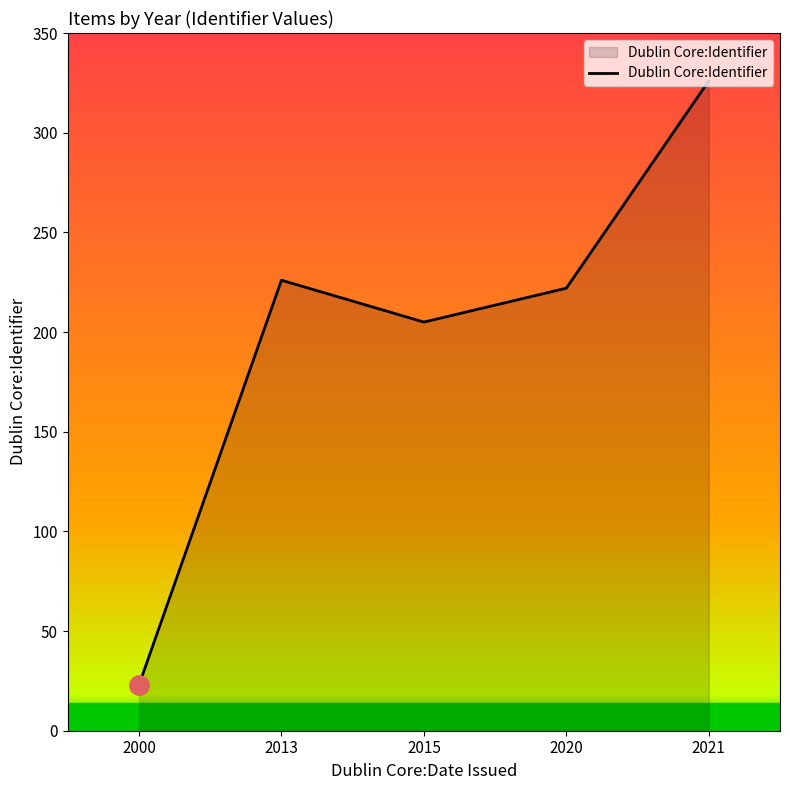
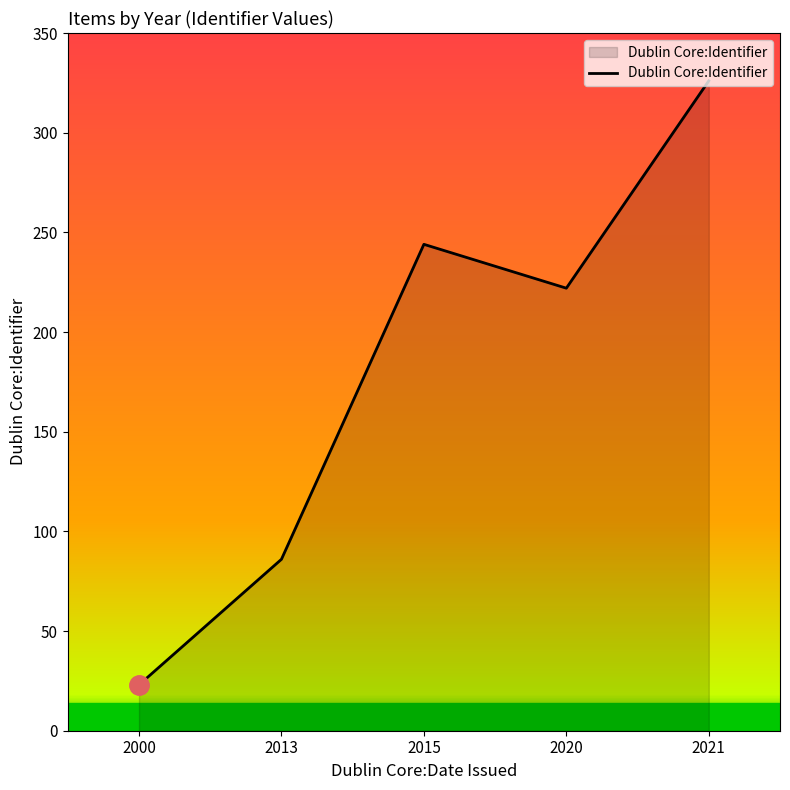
  {
    "Dublin Core:Identifier": {
-     "2013": 226,
-     "2015": 205,
+     "2013": 86,
+     "2015": 244,
      "2020": 222
    }
  }
